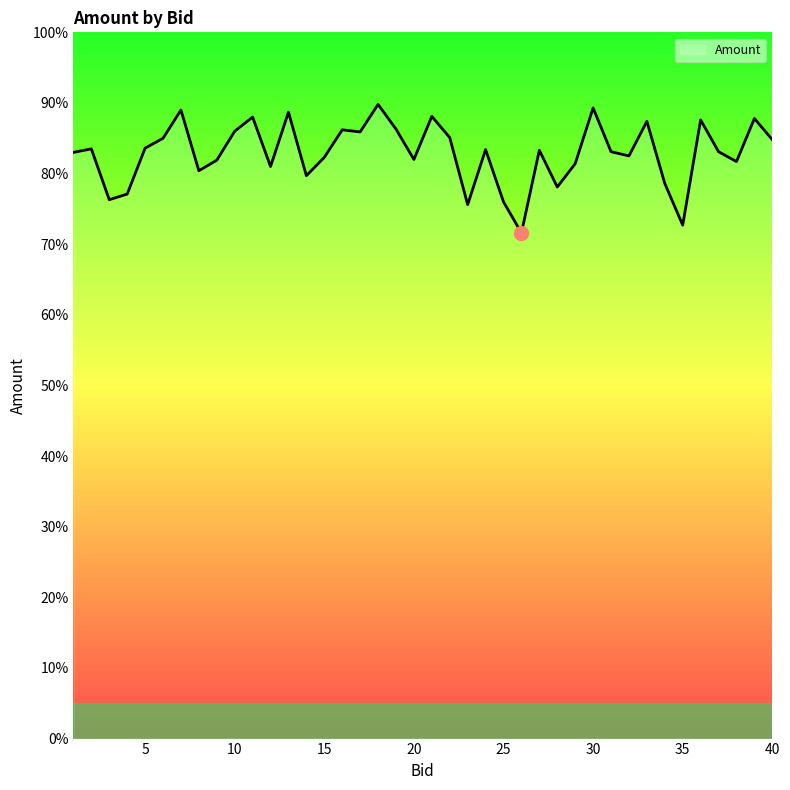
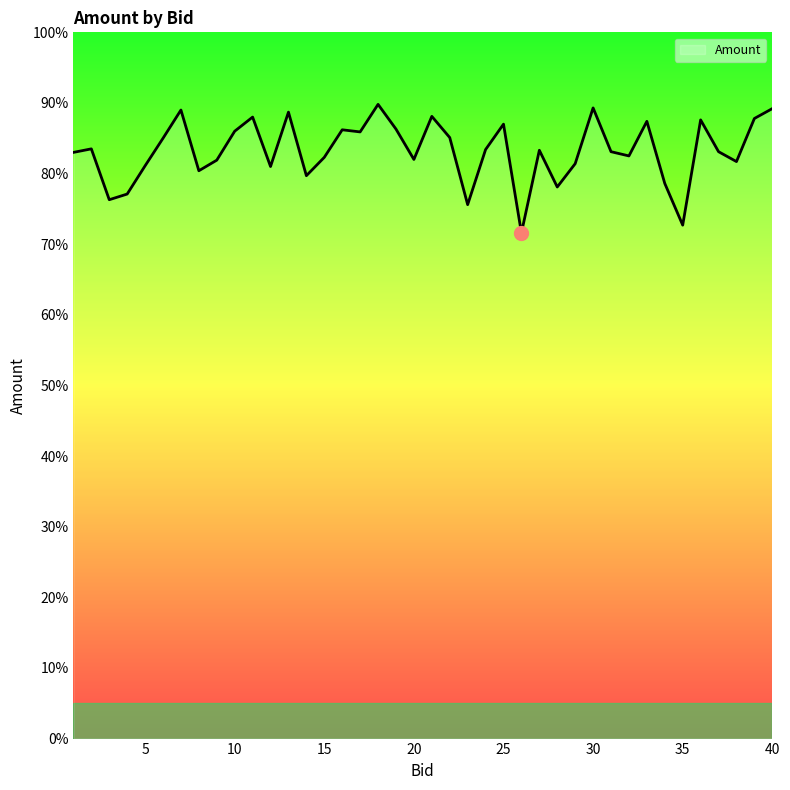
  {
    "Amount": {
-     "5": "84%",
+     "5": "81%",
      "10": "86%",
      "15": "82%",
      "20": "82%",
-     "25": "76%",
+     "25": "87%",
      "30": "89%",
      "35": "73%",
-     "40": "85%"
+     "40": "89%"
    }
  }
